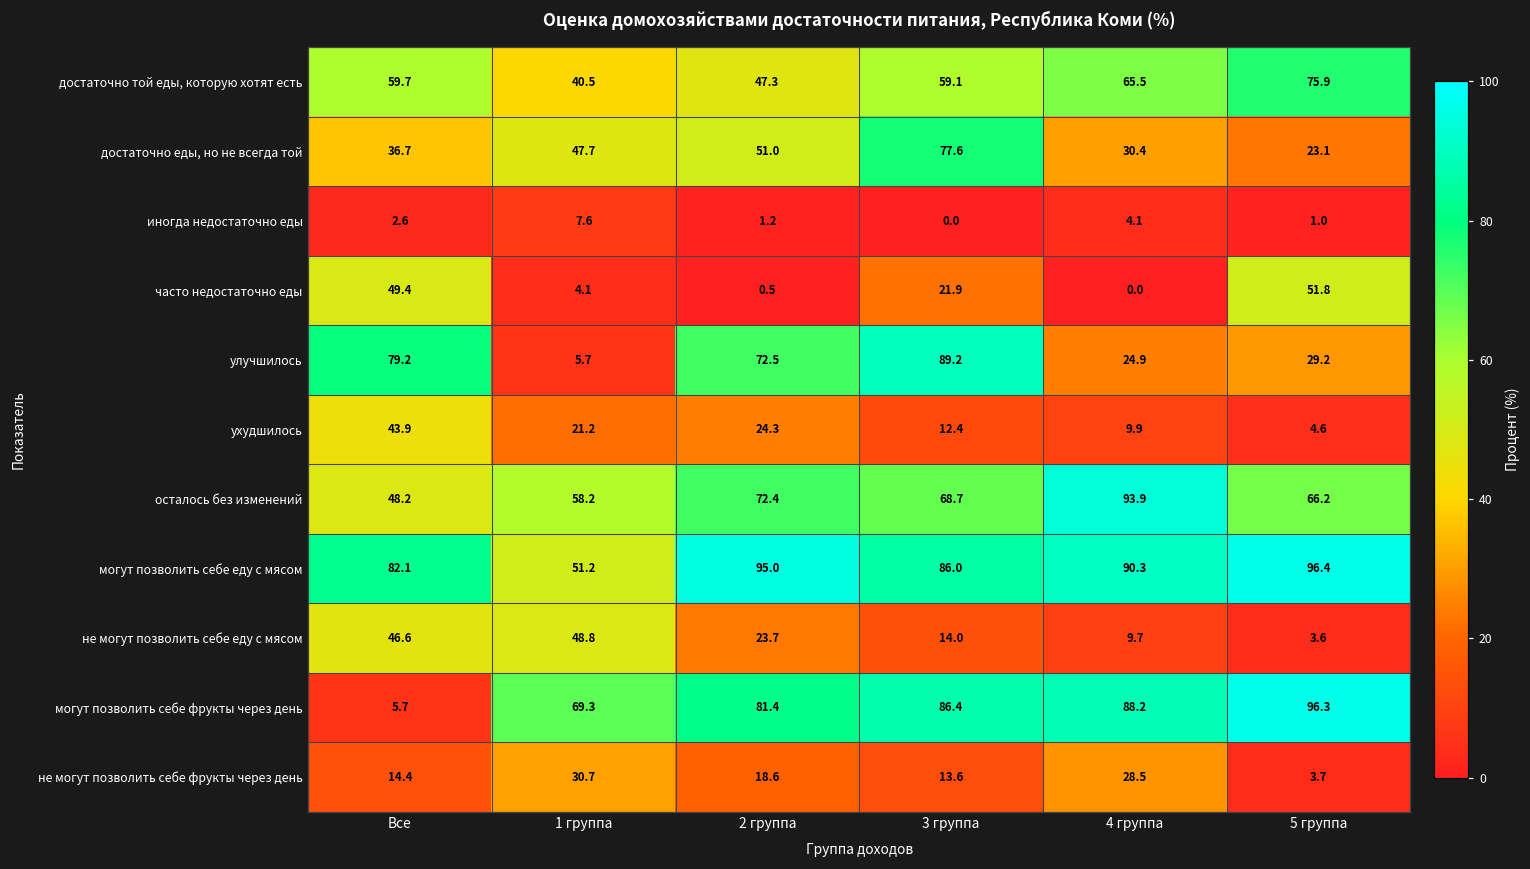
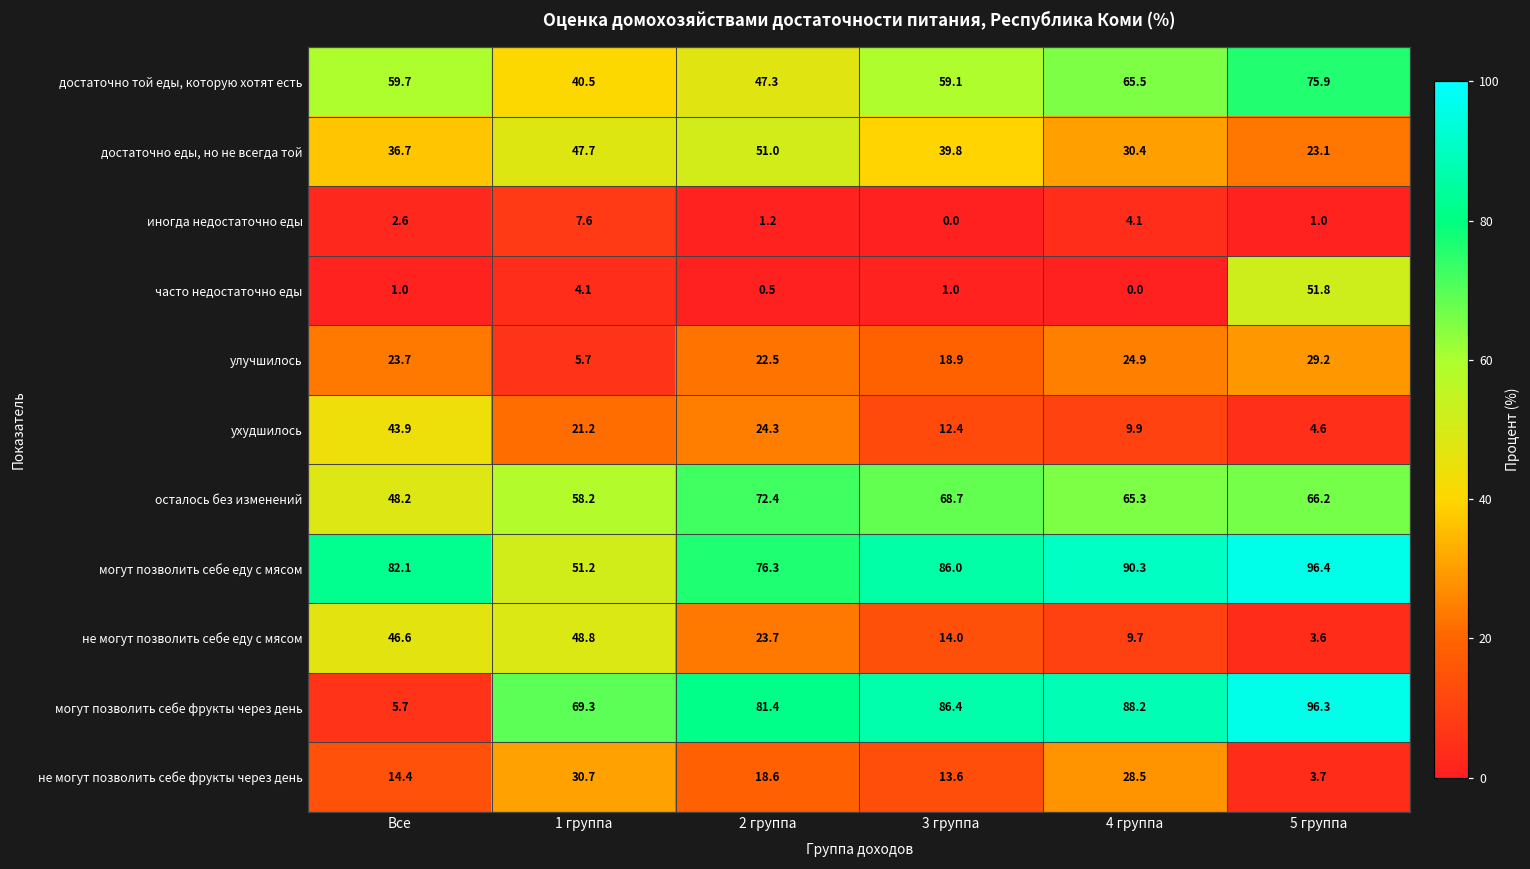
  {
    "достаточно той еды, которую хотят есть": {
      "Все": 59.7,
      "1 группа": 40.5,
      "2 группа": 47.3,
      "3 группа": 59.1,
      "4 группа": 65.5,
      "5 группа": 75.9
    },
    "достаточно еды, но не всегда той": {
      "Все": 36.7,
      "1 группа": 47.7,
      "2 группа": 51.0,
-     "3 группа": 77.6,
+     "3 группа": 39.8,
      "4 группа": 30.4,
      "5 группа": 23.1
    },
    "иногда недостаточно еды": {
      "Все": 2.6,
      "1 группа": 7.6,
      "2 группа": 1.2,
      "3 группа": 0.0,
      "4 группа": 4.1,
      "5 группа": 1.0
    },
    "часто недостаточно еды": {
-     "Все": 49.4,
+     "Все": 1.0,
      "1 группа": 4.1,
      "2 группа": 0.5,
-     "3 группа": 21.9,
+     "3 группа": 1.0,
      "4 группа": 0.0,
      "5 группа": 51.8
    },
    "улучшилось": {
-     "Все": 79.2,
+     "Все": 23.7,
      "1 группа": 5.7,
-     "2 группа": 72.5,
-     "3 группа": 89.2,
+     "2 группа": 22.5,
+     "3 группа": 18.9,
      "4 группа": 24.9,
      "5 группа": 29.2
    },
    "ухудшилось": {
      "Все": 43.9,
      "1 группа": 21.2,
      "2 группа": 24.3,
      "3 группа": 12.4,
      "4 группа": 9.9,
      "5 группа": 4.6
    },
    "осталось без изменений": {
      "Все": 48.2,
      "1 группа": 58.2,
      "2 группа": 72.4,
      "3 группа": 68.7,
-     "4 группа": 93.9,
+     "4 группа": 65.3,
      "5 группа": 66.2
    },
    "могут позволить себе еду с мясом": {
      "Все": 82.1,
      "1 группа": 51.2,
-     "2 группа": 95.0,
+     "2 группа": 76.3,
      "3 группа": 86.0,
      "4 группа": 90.3,
      "5 группа": 96.4
    },
    "не могут позволить себе еду с мясом": {
      "Все": 46.6,
      "1 группа": 48.8,
      "2 группа": 23.7,
      "3 группа": 14.0,
      "4 группа": 9.7,
      "5 группа": 3.6
    },
    "могут позволить себе фрукты через день": {
      "Все": 5.7,
      "1 группа": 69.3,
      "2 группа": 81.4,
      "3 группа": 86.4,
      "4 группа": 88.2,
      "5 группа": 96.3
    },
    "не могут позволить себе фрукты через день": {
      "Все": 14.4,
      "1 группа": 30.7,
      "2 группа": 18.6,
      "3 группа": 13.6,
      "4 группа": 28.5,
      "5 группа": 3.7
    }
  }
